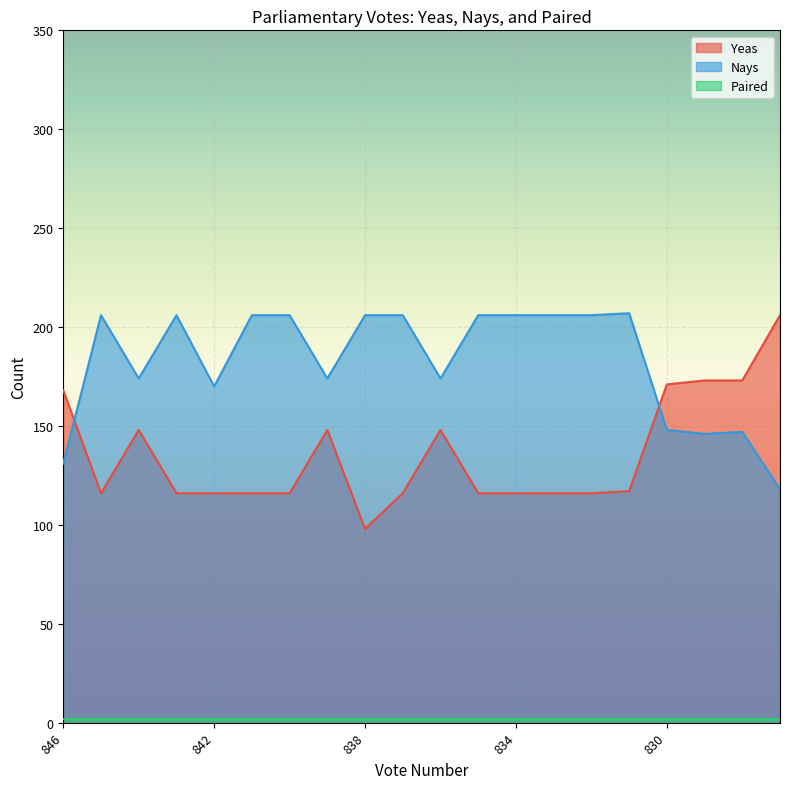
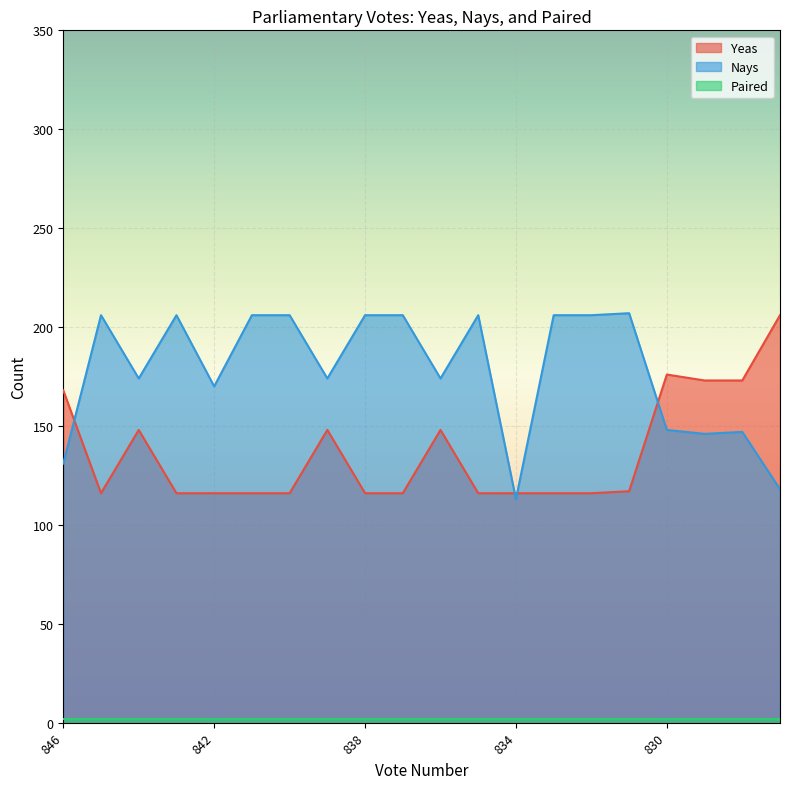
  {
    "Yeas": {
      "846": 168,
      "842": 116,
-     "838": 98,
+     "838": 116,
      "834": 116,
-     "830": 171
+     "830": 176
    },
    "Nays": {
      "846": 131,
      "842": 170,
      "838": 206,
-     "834": 206,
+     "834": 113,
      "830": 148
    },
    "Paired": {
      "846": 2,
      "842": 2,
      "838": 2,
      "834": 2,
      "830": 2
    }
  }
